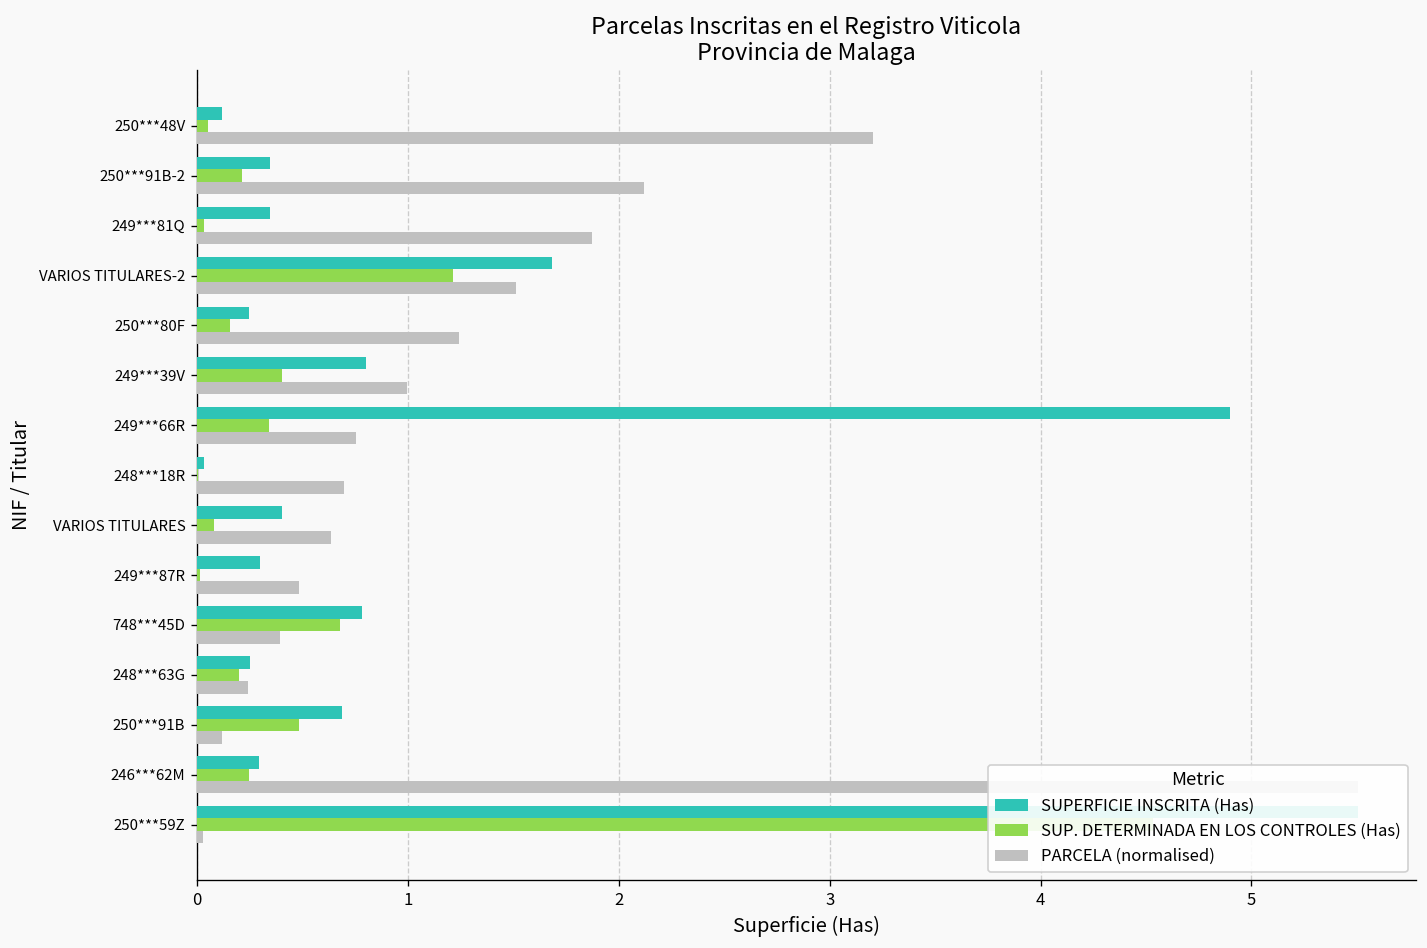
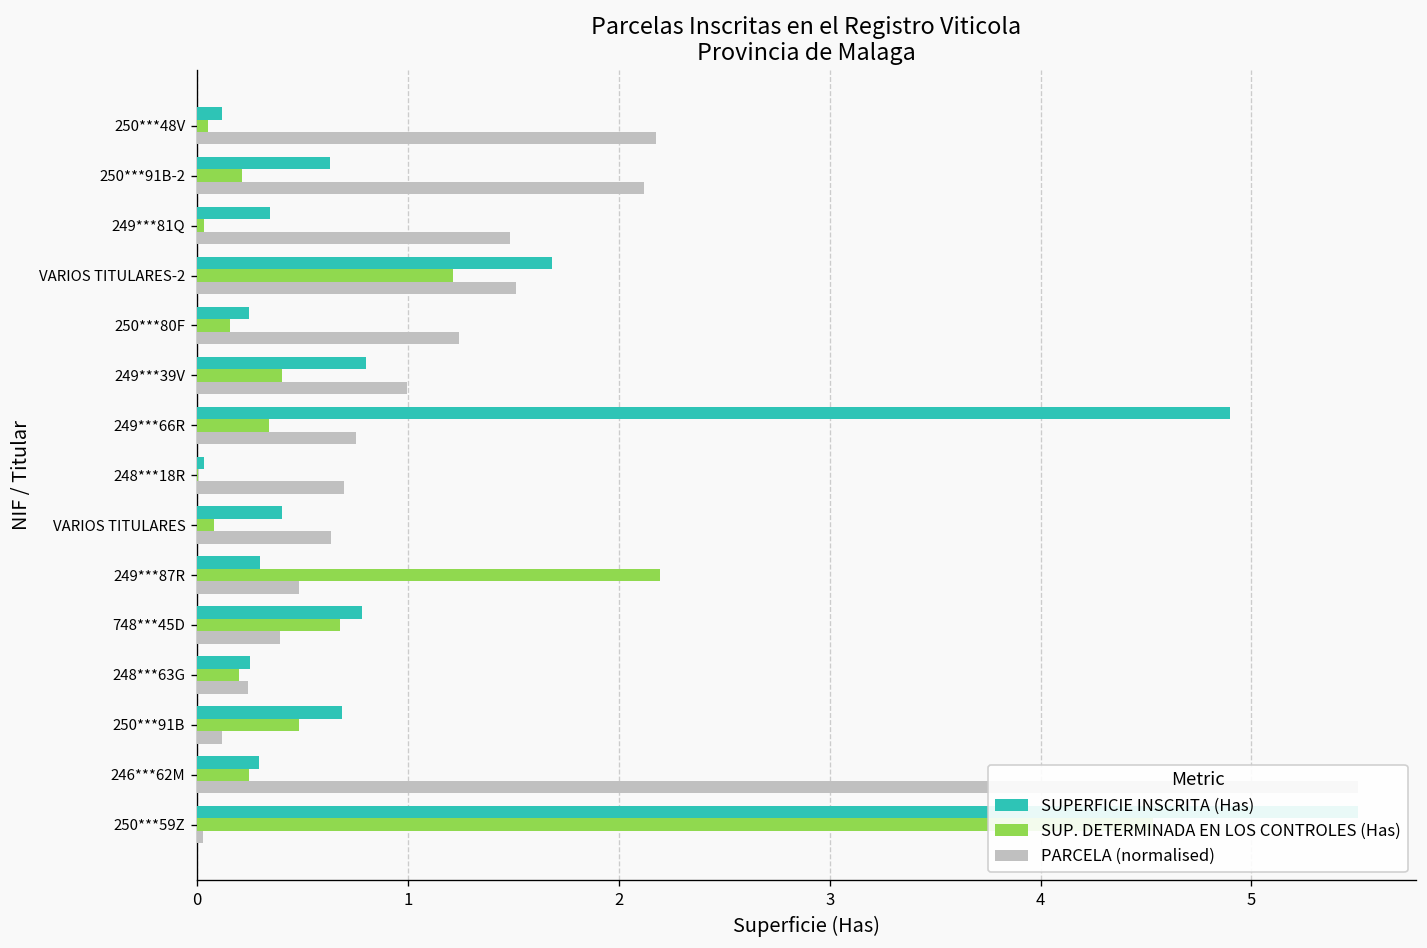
  {
    "SUPERFICIE INSCRITA (Has)": {
      "250***48V": 0.12,
-     "250***91B-2": 0.35,
+     "250***91B-2": 0.63,
      "249***81Q": 0.35,
      "VARIOS TITULARES-2": 1.68,
      "250***80F": 0.25,
      "249***39V": 0.80,
      "249***66R": 4.90,
      "248***18R": 0.04,
      "VARIOS TITULARES": 0.40,
      "249***87R": 0.30,
      "748***45D": 0.78,
      "248***63G": 0.25,
      "250***91B": 0.69,
      "246***62M": 0.29
    },
    "SUP. DETERMINADA EN LOS CONTROLES (Has)": {
      "250***48V": 0.05,
      "250***91B-2": 0.22,
      "249***81Q": 0.04,
      "VARIOS TITULARES-2": 1.22,
      "250***80F": 0.16,
      "249***39V": 0.40,
      "249***66R": 0.34,
      "VARIOS TITULARES": 0.08,
-     "249***87R": 0.02,
+     "249***87R": 2.19,
      "748***45D": 0.68,
      "248***63G": 0.20,
      "250***91B": 0.48,
      "246***62M": 0.25
    },
    "PARCELA (normalised)": {
-     "250***48V": 3.21,
+     "250***48V": 2.18,
      "250***91B-2": 2.12,
-     "249***81Q": 1.88,
+     "249***81Q": 1.48,
      "VARIOS TITULARES-2": 1.51,
      "250***80F": 1.24,
      "249***39V": 1.00,
      "249***66R": 0.76,
      "248***18R": 0.70,
      "VARIOS TITULARES": 0.64,
      "249***87R": 0.48,
      "748***45D": 0.39,
      "248***63G": 0.24,
      "250***91B": 0.12,
      "250***59Z": 0.03
    }
  }
